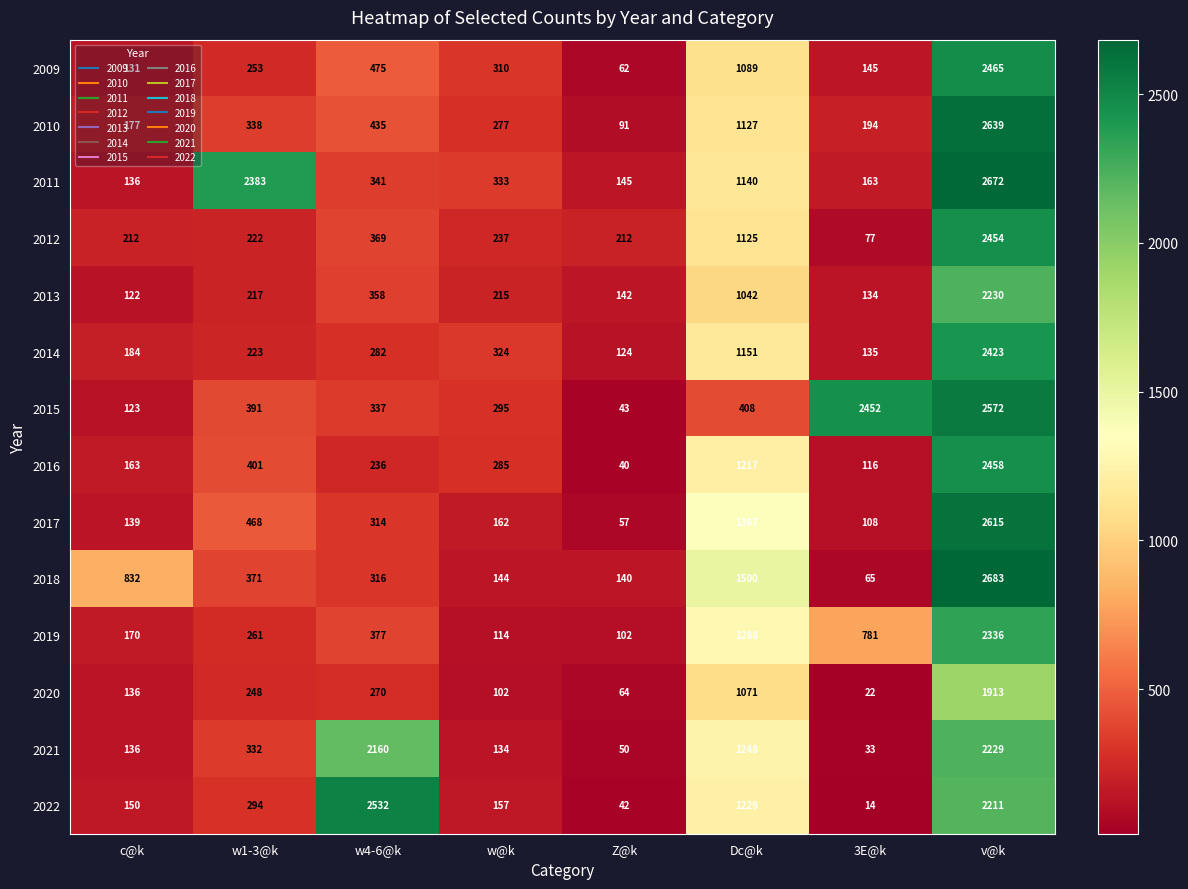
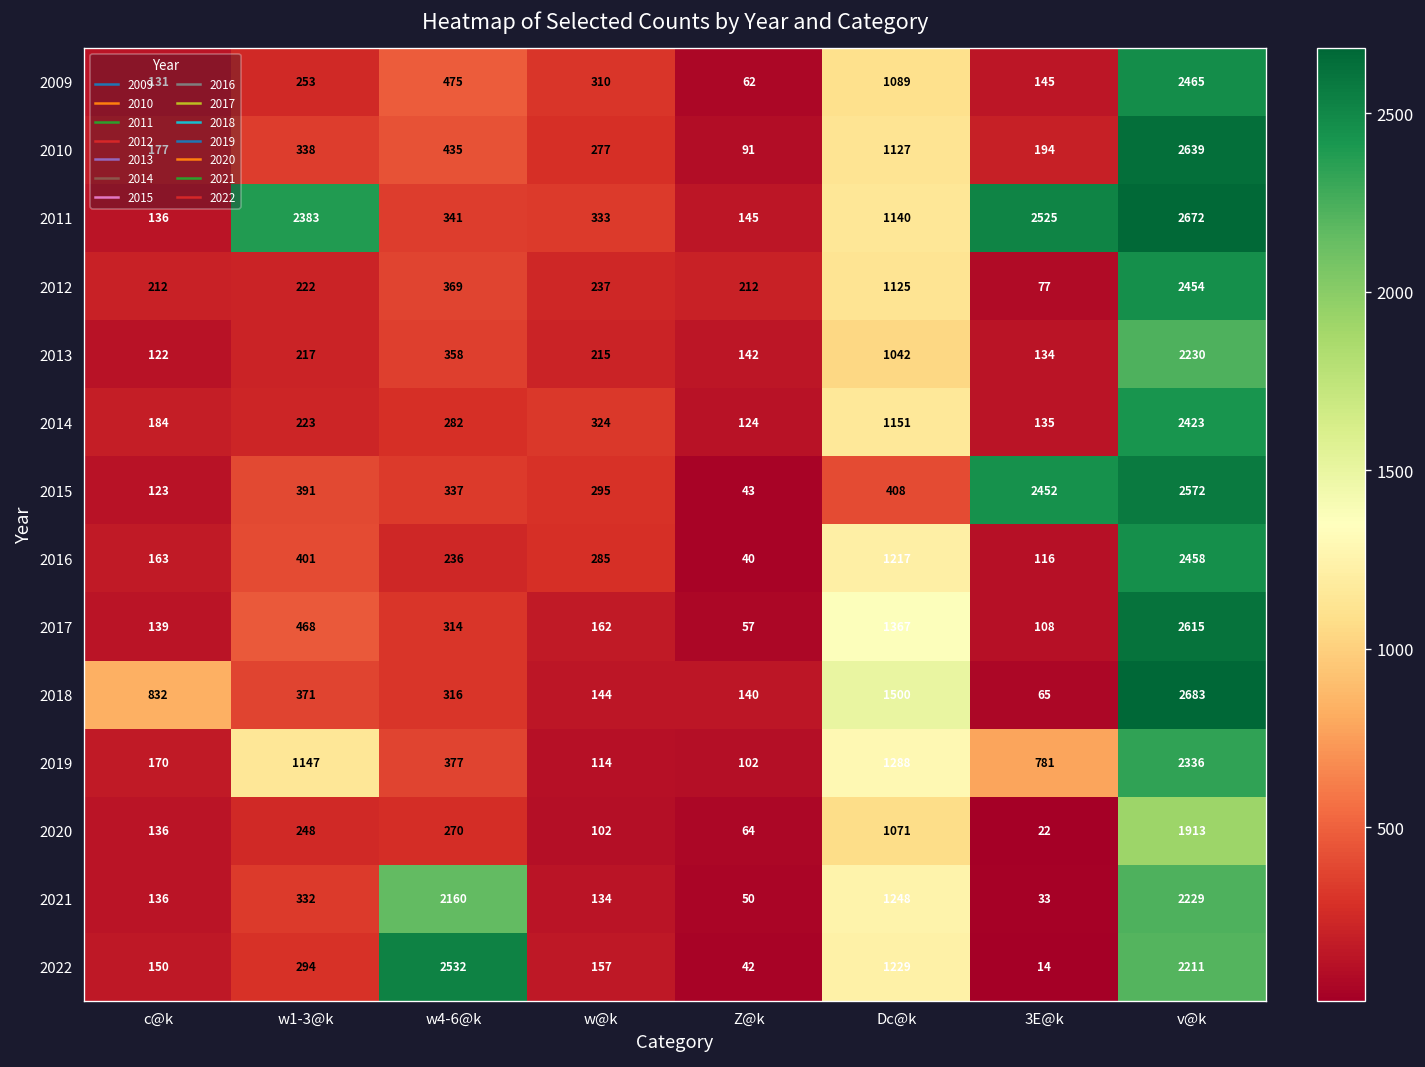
  {
    "2009": {
      "w1-3@k": 253,
      "w4-6@k": 475,
      "w@k": 310,
      "Z@k": 62,
      "Dc@k": 1089,
      "3E@k": 145,
      "v@k": 2465
    },
    "2010": {
      "w1-3@k": 338,
      "w4-6@k": 435,
      "w@k": 277,
      "Z@k": 91,
      "Dc@k": 1127,
      "3E@k": 194,
      "v@k": 2639
    },
    "2011": {
      "c@k": 136,
      "w1-3@k": 2383,
      "w4-6@k": 341,
      "w@k": 333,
      "Z@k": 145,
      "Dc@k": 1140,
-     "3E@k": 163,
+     "3E@k": 2525,
      "v@k": 2672
    },
    "2012": {
      "c@k": 212,
      "w1-3@k": 222,
      "w4-6@k": 369,
      "w@k": 237,
      "Z@k": 212,
      "Dc@k": 1125,
      "3E@k": 77,
      "v@k": 2454
    },
    "2013": {
      "c@k": 122,
      "w1-3@k": 217,
      "w4-6@k": 358,
      "w@k": 215,
      "Z@k": 142,
      "Dc@k": 1042,
      "3E@k": 134,
      "v@k": 2230
    },
    "2014": {
      "c@k": 184,
      "w1-3@k": 223,
      "w4-6@k": 282,
      "w@k": 324,
      "Z@k": 124,
      "Dc@k": 1151,
      "3E@k": 135,
      "v@k": 2423
    },
    "2015": {
      "c@k": 123,
      "w1-3@k": 391,
      "w4-6@k": 337,
      "w@k": 295,
      "Z@k": 43,
      "Dc@k": 408,
      "3E@k": 2452,
      "v@k": 2572
    },
    "2016": {
      "c@k": 163,
      "w1-3@k": 401,
      "w4-6@k": 236,
      "w@k": 285,
      "Z@k": 40,
      "Dc@k": 1217,
      "3E@k": 116,
      "v@k": 2458
    },
    "2017": {
      "c@k": 139,
      "w1-3@k": 468,
      "w4-6@k": 314,
      "w@k": 162,
      "Z@k": 57,
      "Dc@k": 1367,
      "3E@k": 108,
      "v@k": 2615
    },
    "2018": {
      "c@k": 832,
      "w1-3@k": 371,
      "w4-6@k": 316,
      "w@k": 144,
      "Z@k": 140,
      "Dc@k": 1500,
      "3E@k": 65,
      "v@k": 2683
    },
    "2019": {
      "c@k": 170,
-     "w1-3@k": 261,
+     "w1-3@k": 1147,
      "w4-6@k": 377,
      "w@k": 114,
      "Z@k": 102,
      "Dc@k": 1288,
      "3E@k": 781,
      "v@k": 2336
    },
    "2020": {
      "c@k": 136,
      "w1-3@k": 248,
      "w4-6@k": 270,
      "w@k": 102,
      "Z@k": 64,
      "Dc@k": 1071,
      "3E@k": 22,
      "v@k": 1913
    },
    "2021": {
      "c@k": 136,
      "w1-3@k": 332,
      "w4-6@k": 2160,
      "w@k": 134,
      "Z@k": 50,
      "Dc@k": 1248,
      "3E@k": 33,
      "v@k": 2229
    },
    "2022": {
      "c@k": 150,
      "w1-3@k": 294,
      "w4-6@k": 2532,
      "w@k": 157,
      "Z@k": 42,
      "Dc@k": 1229,
      "3E@k": 14,
      "v@k": 2211
    }
  }
